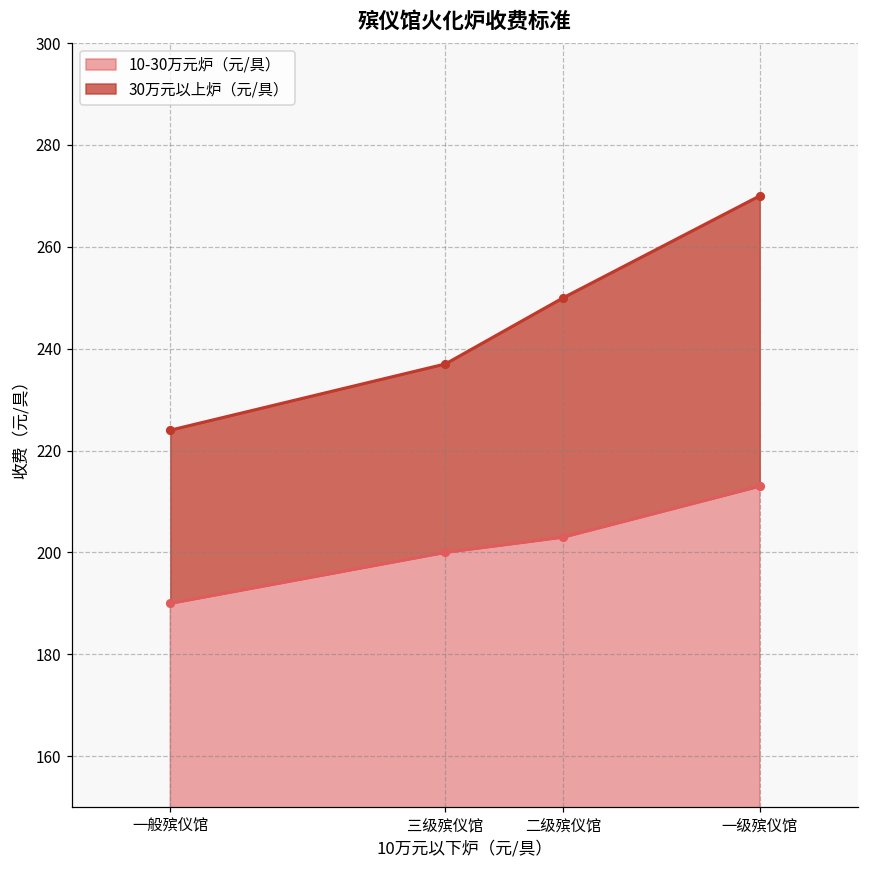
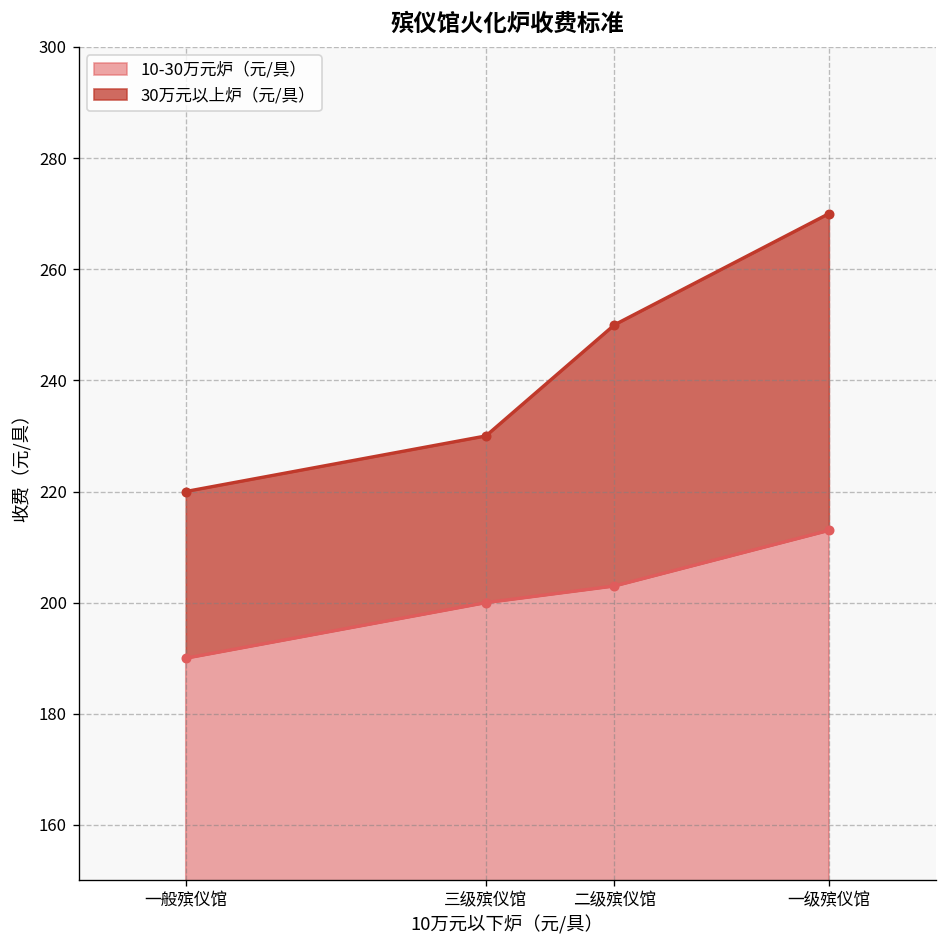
  {
    "10-30万元炉（元/具）": {
      "一般殡仪馆": 190,
      "三级殡仪馆": 200,
      "二级殡仪馆": 203,
      "一级殡仪馆": 213
    },
    "30万元以上炉（元/具）": {
-     "一般殡仪馆": 224,
-     "三级殡仪馆": 237,
+     "一般殡仪馆": 220,
+     "三级殡仪馆": 230,
      "二级殡仪馆": 250,
      "一级殡仪馆": 270
    }
  }
